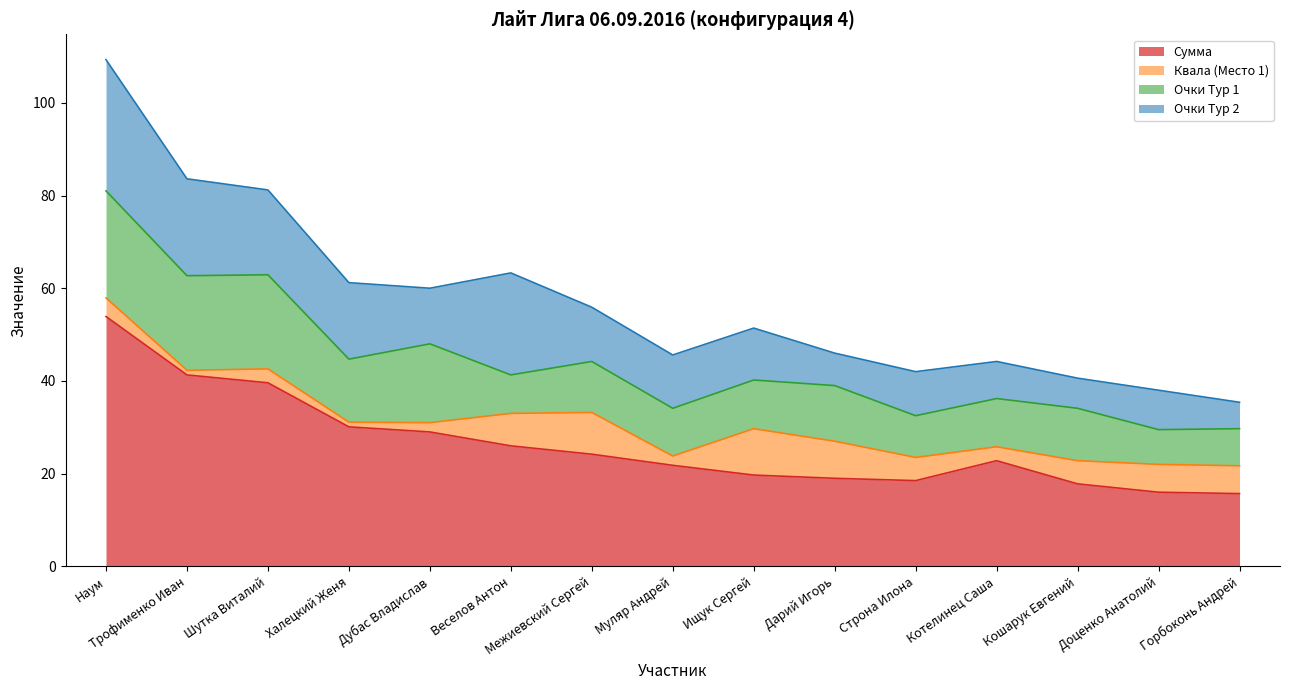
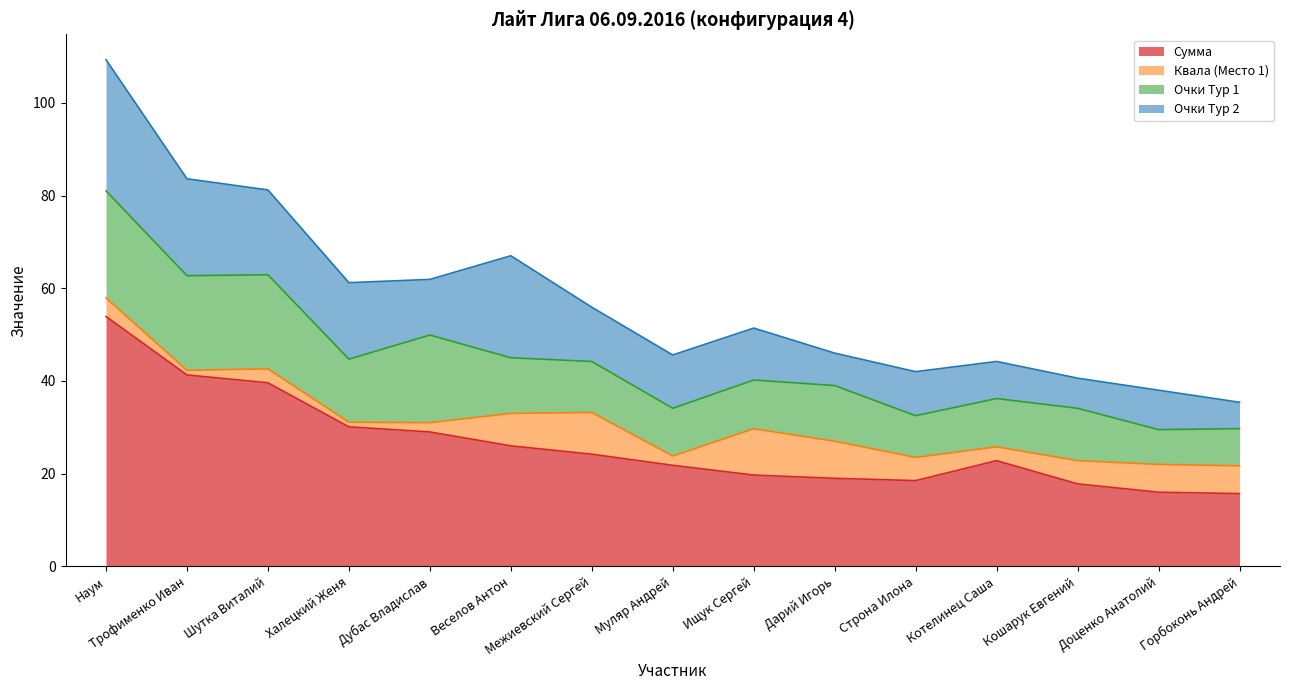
  {
    "Сумма": {
      "Наум": 54,
      "Трофименко Иван": 41,
      "Шутка Виталий": 40,
      "Халецкий Женя": 30,
      "Дубас Владислав": 29,
      "Веселов Антон": 26,
      "Межиевский Сергей": 24,
      "Муляр Андрей": 22,
      "Ищук Сергей": 20,
      "Дарий Игорь": 19,
      "Строна Илона": 19,
      "Котелинец Саша": 23,
      "Кошарук Евгений": 18,
      "Доценко Анатолий": 16,
      "Горбоконь Андрей": 16
    },
    "Квала (Место 1)": {
      "Наум": 4,
      "Трофименко Иван": 1,
      "Шутка Виталий": 3,
      "Халецкий Женя": 1,
      "Дубас Владислав": 2,
      "Веселов Антон": 7,
      "Межиевский Сергей": 9,
      "Муляр Андрей": 2,
      "Ищук Сергей": 10,
      "Дарий Игорь": 8,
      "Строна Илона": 5,
      "Котелинец Саша": 3,
      "Кошарук Евгений": 5,
      "Доценко Анатолий": 6,
      "Горбоконь Андрей": 6
    },
    "Очки Тур 1": {
      "Наум": 23,
      "Трофименко Иван": 20,
      "Шутка Виталий": 20,
      "Халецкий Женя": 14,
-     "Дубас Владислав": 17,
-     "Веселов Антон": 8,
+     "Дубас Владислав": 19,
+     "Веселов Антон": 12,
      "Межиевский Сергей": 11,
      "Муляр Андрей": 10,
      "Ищук Сергей": 11,
      "Дарий Игорь": 12,
      "Строна Илона": 9,
      "Котелинец Саша": 10,
      "Кошарук Евгений": 11,
      "Доценко Анатолий": 8,
      "Горбоконь Андрей": 8
    },
    "Очки Тур 2": {
      "Наум": 28,
      "Трофименко Иван": 21,
      "Шутка Виталий": 18,
      "Халецкий Женя": 17,
      "Дубас Владислав": 12,
      "Веселов Антон": 22,
      "Межиевский Сергей": 12,
      "Муляр Андрей": 12,
      "Ищук Сергей": 11,
      "Дарий Игорь": 7,
      "Строна Илона": 10,
      "Котелинец Саша": 8,
      "Кошарук Евгений": 7,
      "Доценко Анатолий": 9,
      "Горбоконь Андрей": 6
    }
  }
